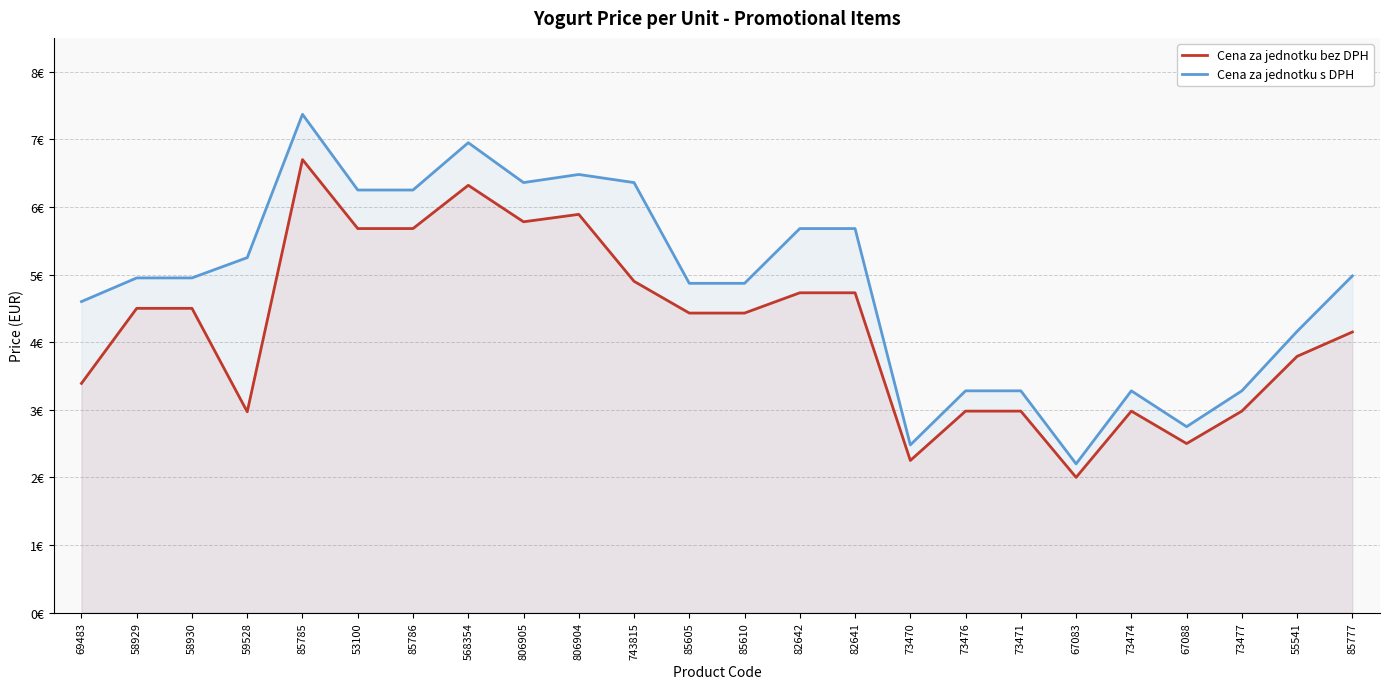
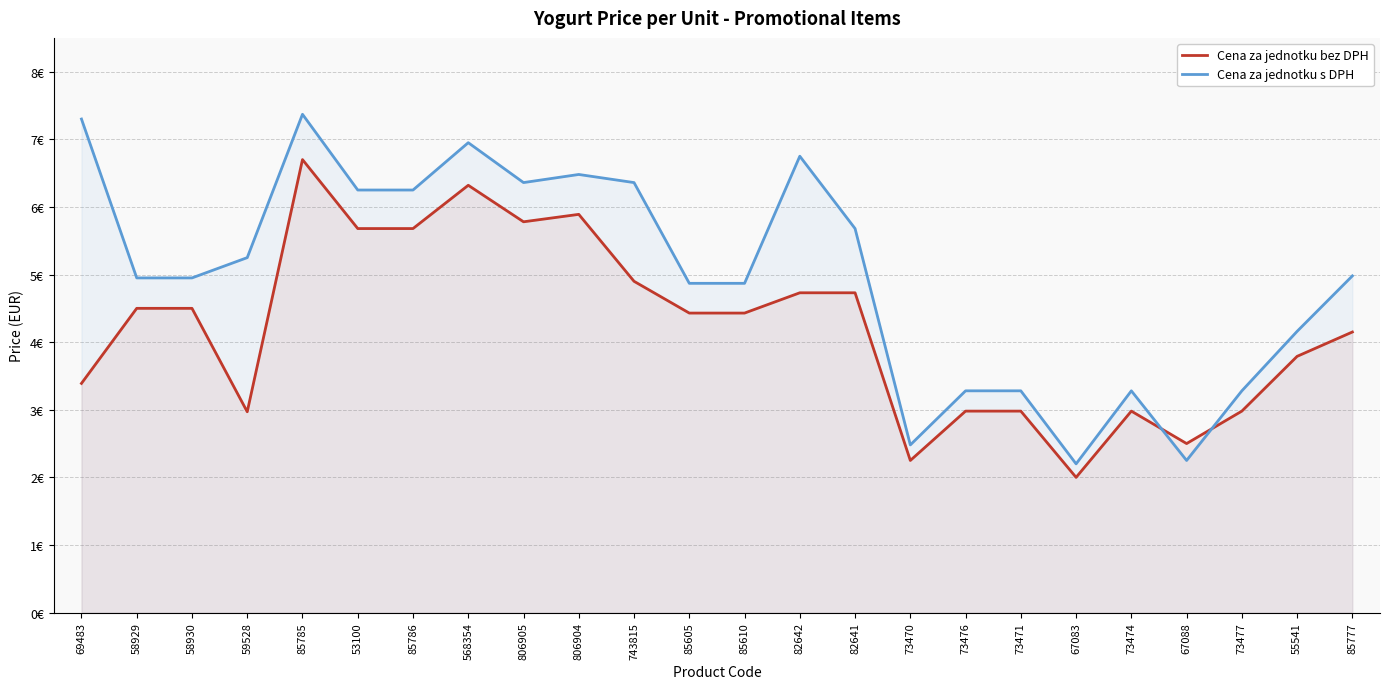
  {
    "Cena za jednotku bez DPH": {
      "69483": "3.4€",
      "58929": "4.5€",
      "58930": "4.5€",
      "59528": "3.0€",
      "85785": "6.7€",
      "53100": "5.7€",
      "85786": "5.7€",
      "568354": "6.3€",
      "806905": "5.8€",
      "806904": "5.9€",
      "743815": "4.9€",
      "85605": "4.4€",
      "85610": "4.4€",
      "82642": "4.7€",
      "82641": "4.7€",
      "73470": "2.3€",
      "73476": "3.0€",
      "73471": "3.0€",
      "67083": "2.0€",
      "73474": "3.0€",
      "67088": "2.5€",
      "73477": "3.0€",
      "55541": "3.8€",
      "85777": "4.2€"
    },
    "Cena za jednotku s DPH": {
-     "69483": "4.6€",
+     "69483": "7.3€",
      "58929": "5.0€",
      "58930": "5.0€",
      "59528": "5.3€",
      "85785": "7.4€",
      "53100": "6.3€",
      "85786": "6.3€",
      "568354": "7.0€",
      "806905": "6.4€",
      "806904": "6.5€",
      "743815": "6.4€",
      "85605": "4.9€",
      "85610": "4.9€",
-     "82642": "5.7€",
+     "82642": "6.8€",
      "82641": "5.7€",
      "73470": "2.5€",
      "73476": "3.3€",
      "73471": "3.3€",
      "67083": "2.2€",
      "73474": "3.3€",
-     "67088": "2.8€",
+     "67088": "2.3€",
      "73477": "3.3€",
      "55541": "4.2€",
      "85777": "5.0€"
    }
  }
